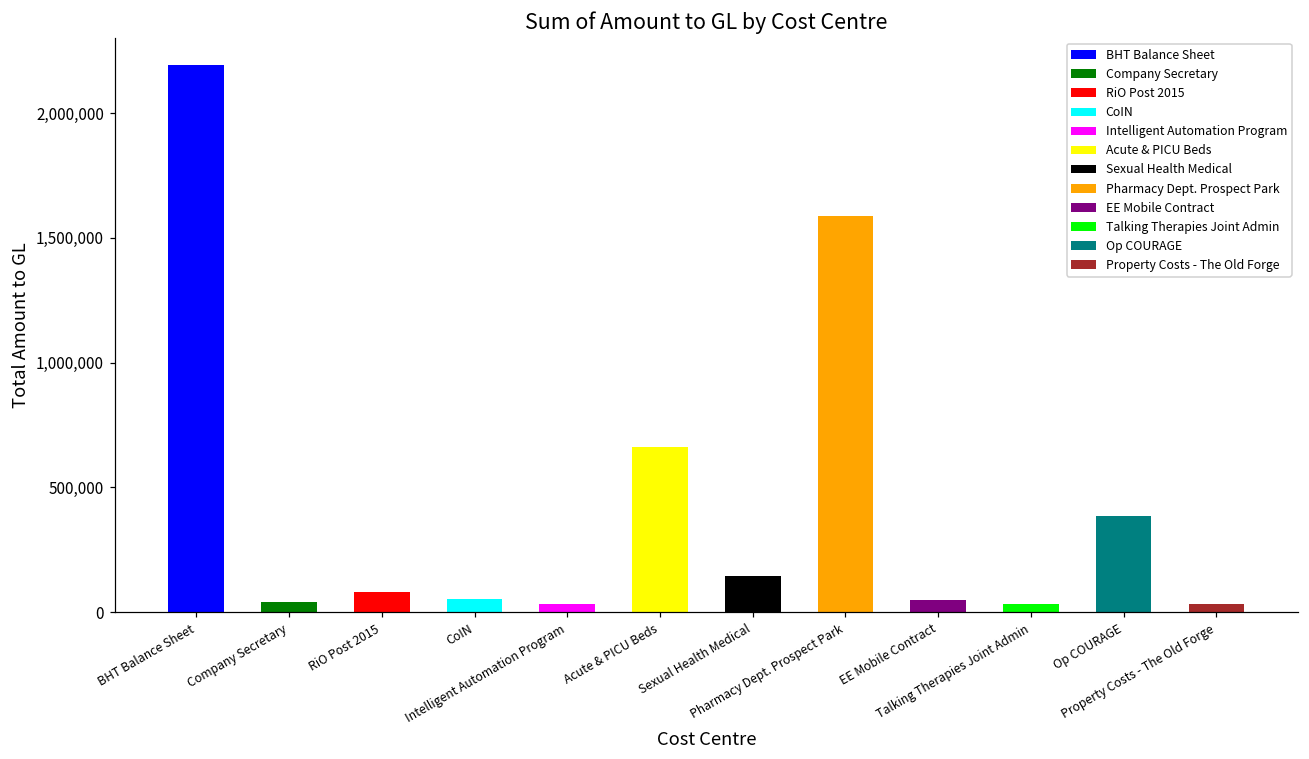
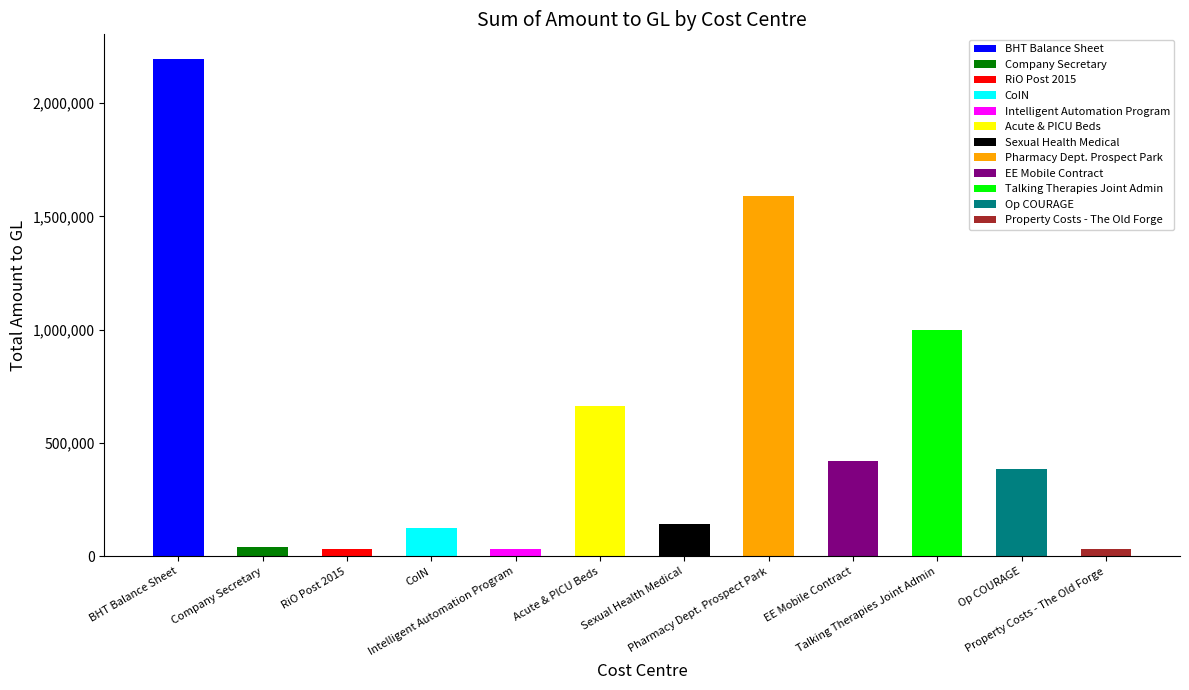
  {
    "BHT Balance Sheet": "2,190,000",
    "Company Secretary": "40,000",
-   "RiO Post 2015": "80,000",
-   "CoIN": "50,000",
+   "RiO Post 2015": "30,000",
+   "CoIN": "130,000",
    "Intelligent Automation Program": "30,000",
    "Acute & PICU Beds": "660,000",
    "Sexual Health Medical": "140,000",
    "Pharmacy Dept. Prospect Park": "1,590,000",
-   "EE Mobile Contract": "50,000",
-   "Talking Therapies Joint Admin": "30,000",
+   "EE Mobile Contract": "420,000",
+   "Talking Therapies Joint Admin": "1,000,000",
    "Op COURAGE": "390,000",
    "Property Costs - The Old Forge": "30,000"
  }
